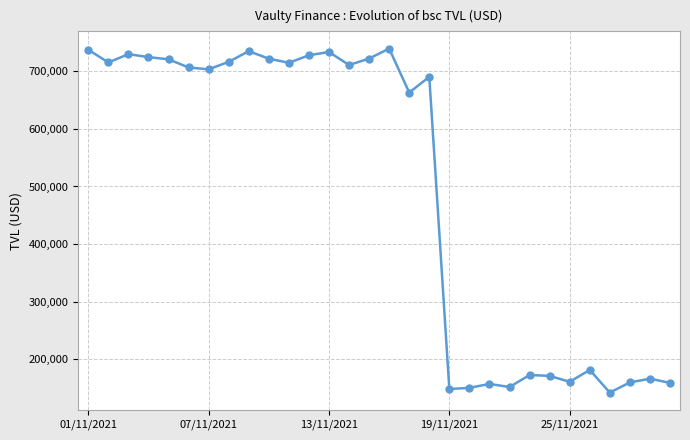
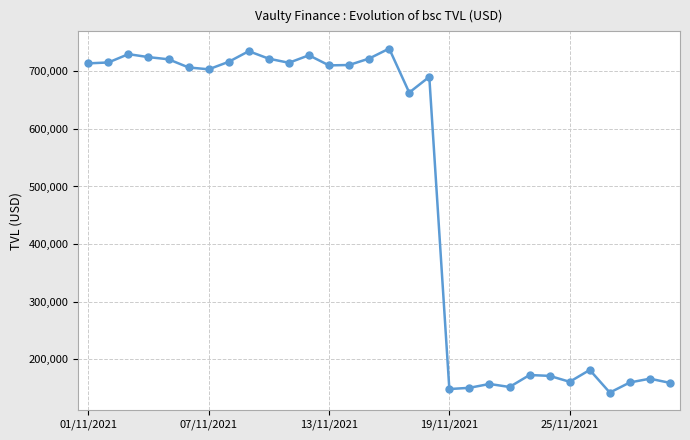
  {
-   "01/11/2021": "740,000",
+   "01/11/2021": "710,000",
    "07/11/2021": "700,000",
-   "13/11/2021": "730,000",
+   "13/11/2021": "710,000",
    "19/11/2021": "150,000",
    "25/11/2021": "160,000"
  }
